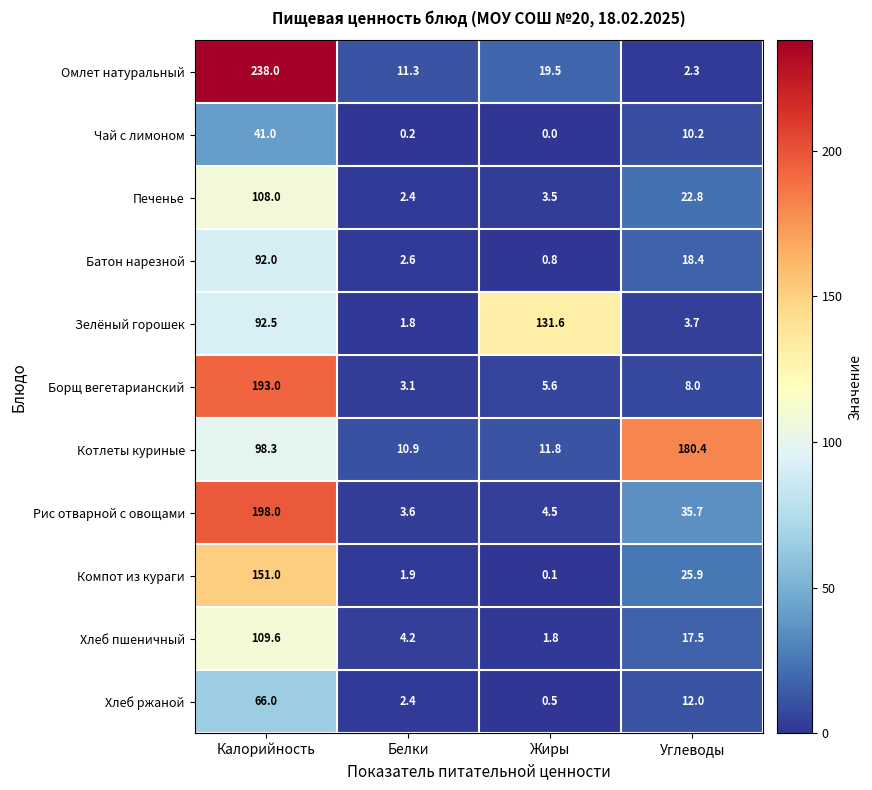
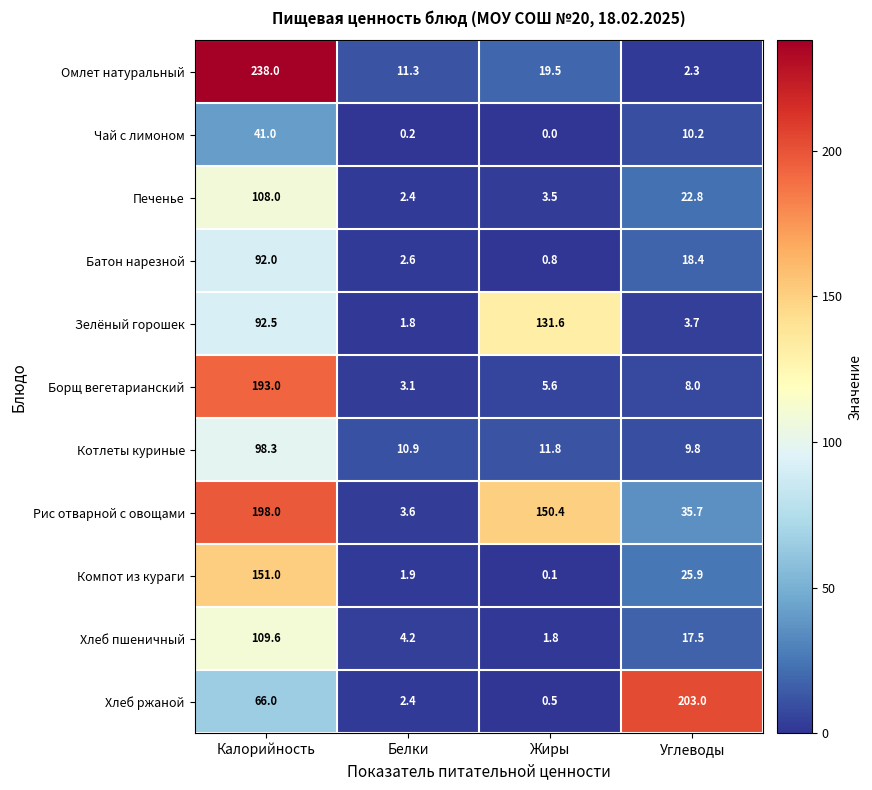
  {
    "Омлет натуральный": {
      "Калорийность": 238.0,
      "Белки": 11.3,
      "Жиры": 19.5,
      "Углеводы": 2.3
    },
    "Чай с лимоном": {
      "Калорийность": 41.0,
      "Белки": 0.2,
      "Жиры": 0.0,
      "Углеводы": 10.2
    },
    "Печенье": {
      "Калорийность": 108.0,
      "Белки": 2.4,
      "Жиры": 3.5,
      "Углеводы": 22.8
    },
    "Батон нарезной": {
      "Калорийность": 92.0,
      "Белки": 2.6,
      "Жиры": 0.8,
      "Углеводы": 18.4
    },
    "Зелёный горошек": {
      "Калорийность": 92.5,
      "Белки": 1.8,
      "Жиры": 131.6,
      "Углеводы": 3.7
    },
    "Борщ вегетарианский": {
      "Калорийность": 193.0,
      "Белки": 3.1,
      "Жиры": 5.6,
      "Углеводы": 8.0
    },
    "Котлеты куриные": {
      "Калорийность": 98.3,
      "Белки": 10.9,
      "Жиры": 11.8,
-     "Углеводы": 180.4
+     "Углеводы": 9.8
    },
    "Рис отварной с овощами": {
      "Калорийность": 198.0,
      "Белки": 3.6,
-     "Жиры": 4.5,
+     "Жиры": 150.4,
      "Углеводы": 35.7
    },
    "Компот из кураги": {
      "Калорийность": 151.0,
      "Белки": 1.9,
      "Жиры": 0.1,
      "Углеводы": 25.9
    },
    "Хлеб пшеничный": {
      "Калорийность": 109.6,
      "Белки": 4.2,
      "Жиры": 1.8,
      "Углеводы": 17.5
    },
    "Хлеб ржаной": {
      "Калорийность": 66.0,
      "Белки": 2.4,
      "Жиры": 0.5,
-     "Углеводы": 12.0
+     "Углеводы": 203.0
    }
  }
